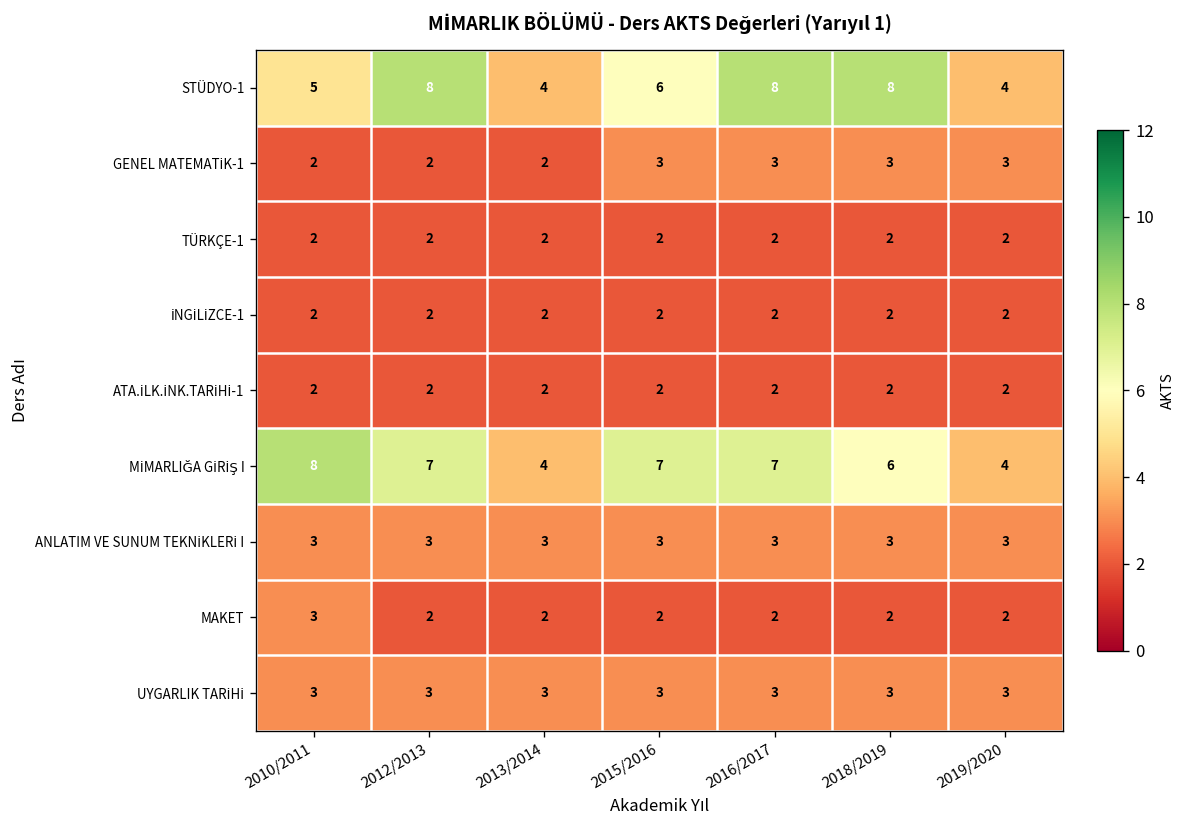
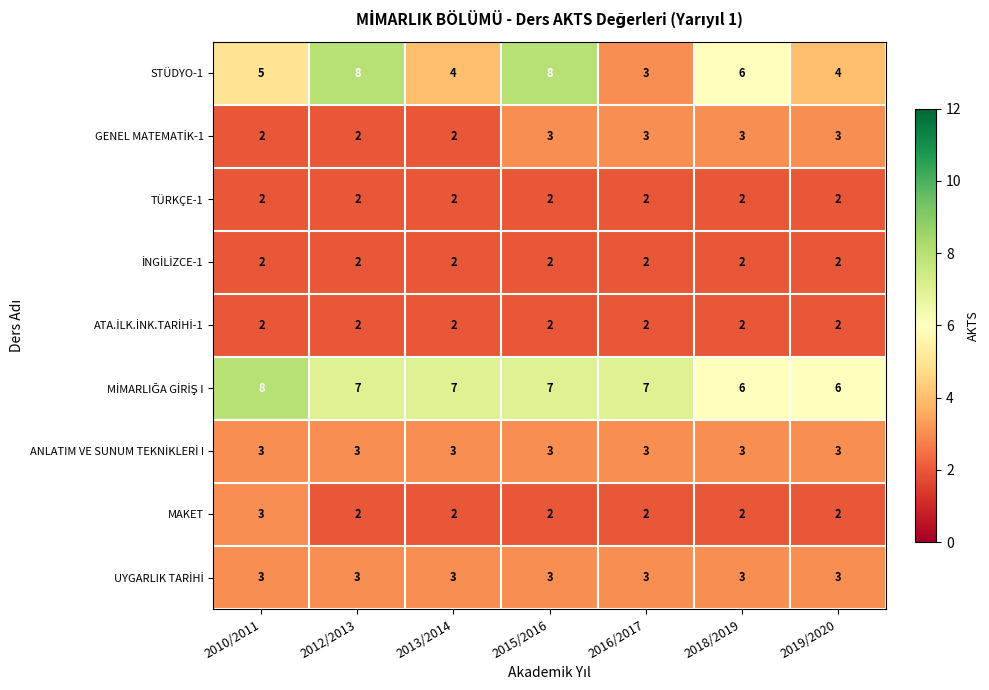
  {
    "STÜDYO-1": {
      "2010/2011": 5,
      "2012/2013": 8,
      "2013/2014": 4,
-     "2015/2016": 6,
-     "2016/2017": 8,
-     "2018/2019": 8,
+     "2015/2016": 8,
+     "2016/2017": 3,
+     "2018/2019": 6,
      "2019/2020": 4
    },
    "GENEL MATEMATİK-1": {
      "2010/2011": 2,
      "2012/2013": 2,
      "2013/2014": 2,
      "2015/2016": 3,
      "2016/2017": 3,
      "2018/2019": 3,
      "2019/2020": 3
    },
    "TÜRKÇE-1": {
      "2010/2011": 2,
      "2012/2013": 2,
      "2013/2014": 2,
      "2015/2016": 2,
      "2016/2017": 2,
      "2018/2019": 2,
      "2019/2020": 2
    },
    "İNGİLİZCE-1": {
      "2010/2011": 2,
      "2012/2013": 2,
      "2013/2014": 2,
      "2015/2016": 2,
      "2016/2017": 2,
      "2018/2019": 2,
      "2019/2020": 2
    },
    "ATA.İLK.İNK.TARİHİ-1": {
      "2010/2011": 2,
      "2012/2013": 2,
      "2013/2014": 2,
      "2015/2016": 2,
      "2016/2017": 2,
      "2018/2019": 2,
      "2019/2020": 2
    },
    "MİMARLIĞA GİRİŞ I": {
      "2010/2011": 8,
      "2012/2013": 7,
-     "2013/2014": 4,
+     "2013/2014": 7,
      "2015/2016": 7,
      "2016/2017": 7,
      "2018/2019": 6,
-     "2019/2020": 4
+     "2019/2020": 6
    },
    "ANLATIM VE SUNUM TEKNİKLERİ I": {
      "2010/2011": 3,
      "2012/2013": 3,
      "2013/2014": 3,
      "2015/2016": 3,
      "2016/2017": 3,
      "2018/2019": 3,
      "2019/2020": 3
    },
    "MAKET": {
      "2010/2011": 3,
      "2012/2013": 2,
      "2013/2014": 2,
      "2015/2016": 2,
      "2016/2017": 2,
      "2018/2019": 2,
      "2019/2020": 2
    },
    "UYGARLIK TARİHİ": {
      "2010/2011": 3,
      "2012/2013": 3,
      "2013/2014": 3,
      "2015/2016": 3,
      "2016/2017": 3,
      "2018/2019": 3,
      "2019/2020": 3
    }
  }
